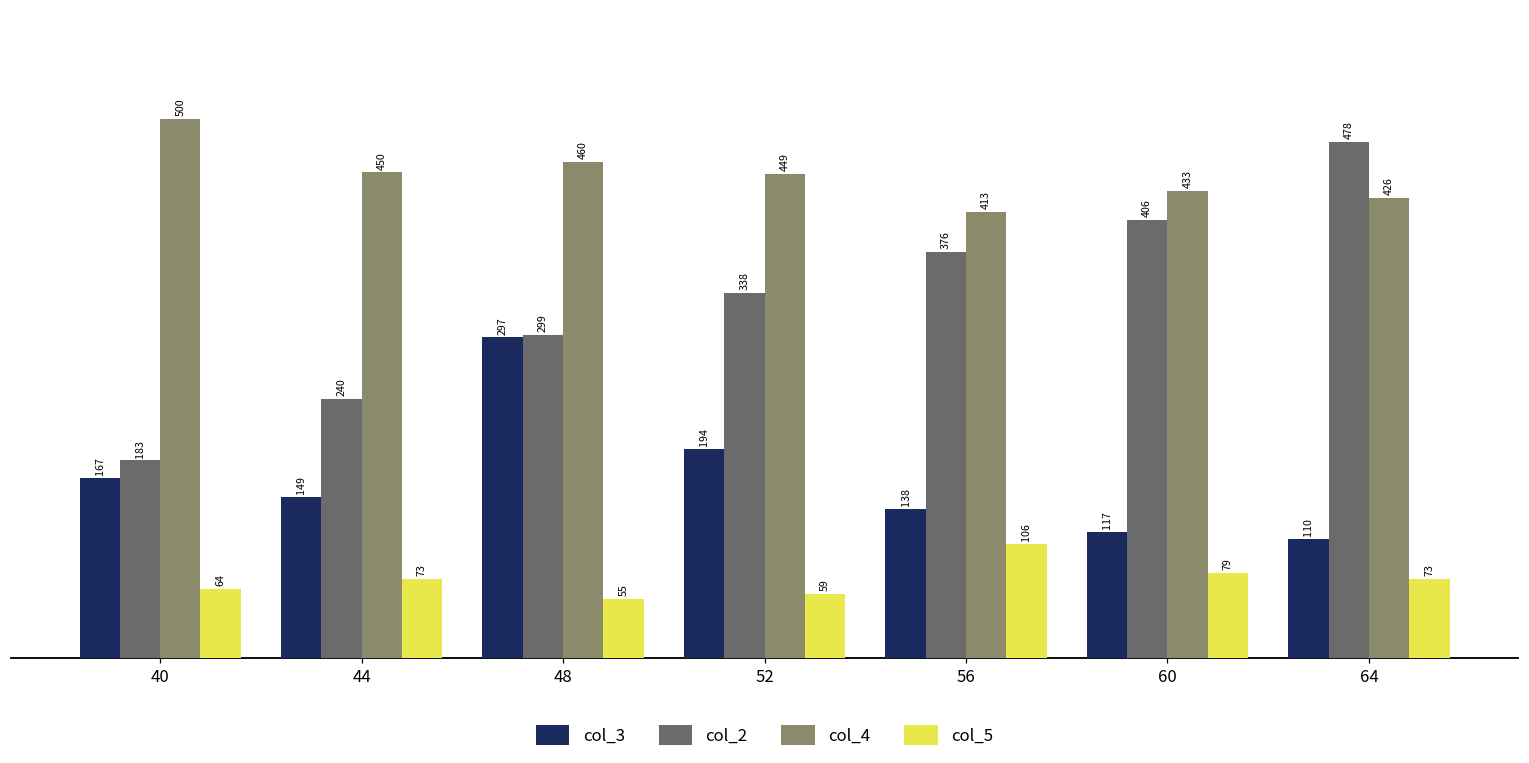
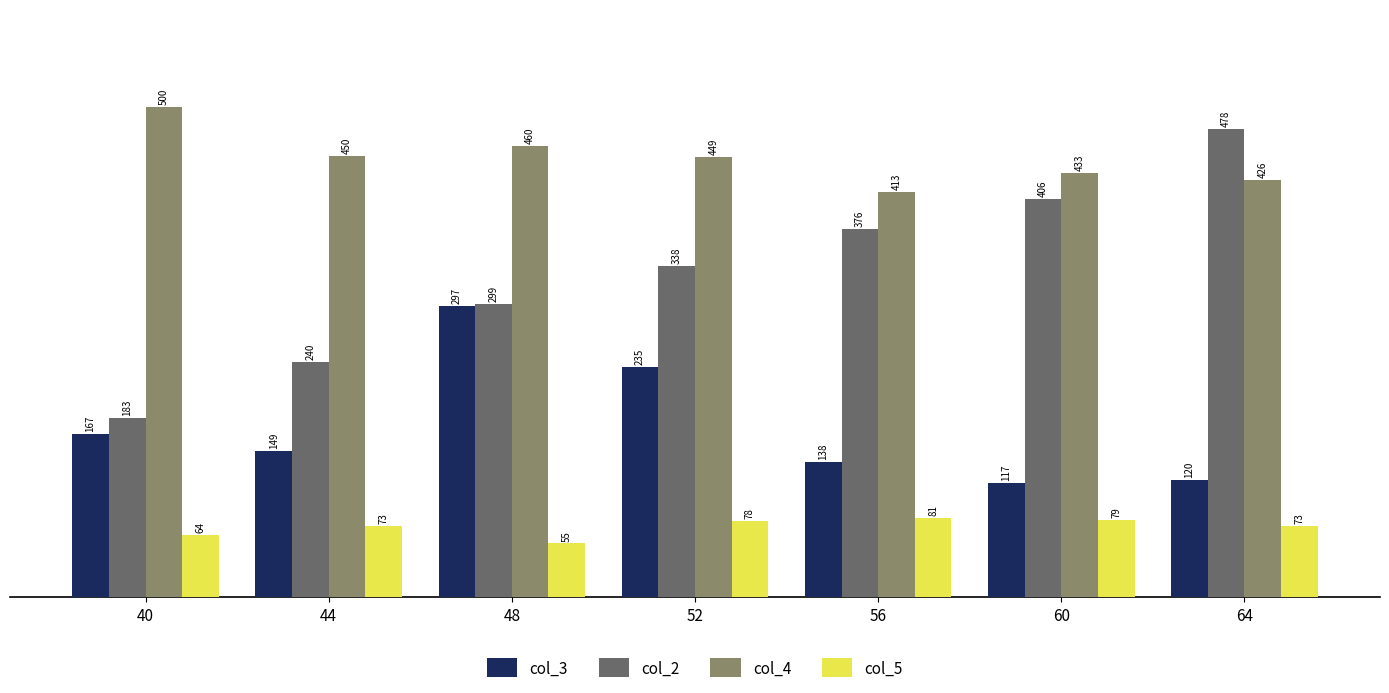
  {
    "col_3": {
      "40": 167,
      "44": 149,
      "48": 297,
-     "52": 194,
+     "52": 235,
      "56": 138,
      "60": 117,
-     "64": 110
+     "64": 120
    },
    "col_5": {
      "40": 64,
      "44": 73,
      "48": 55,
-     "52": 59,
-     "56": 106,
+     "52": 78,
+     "56": 81,
      "60": 79,
      "64": 73
    }
  }
